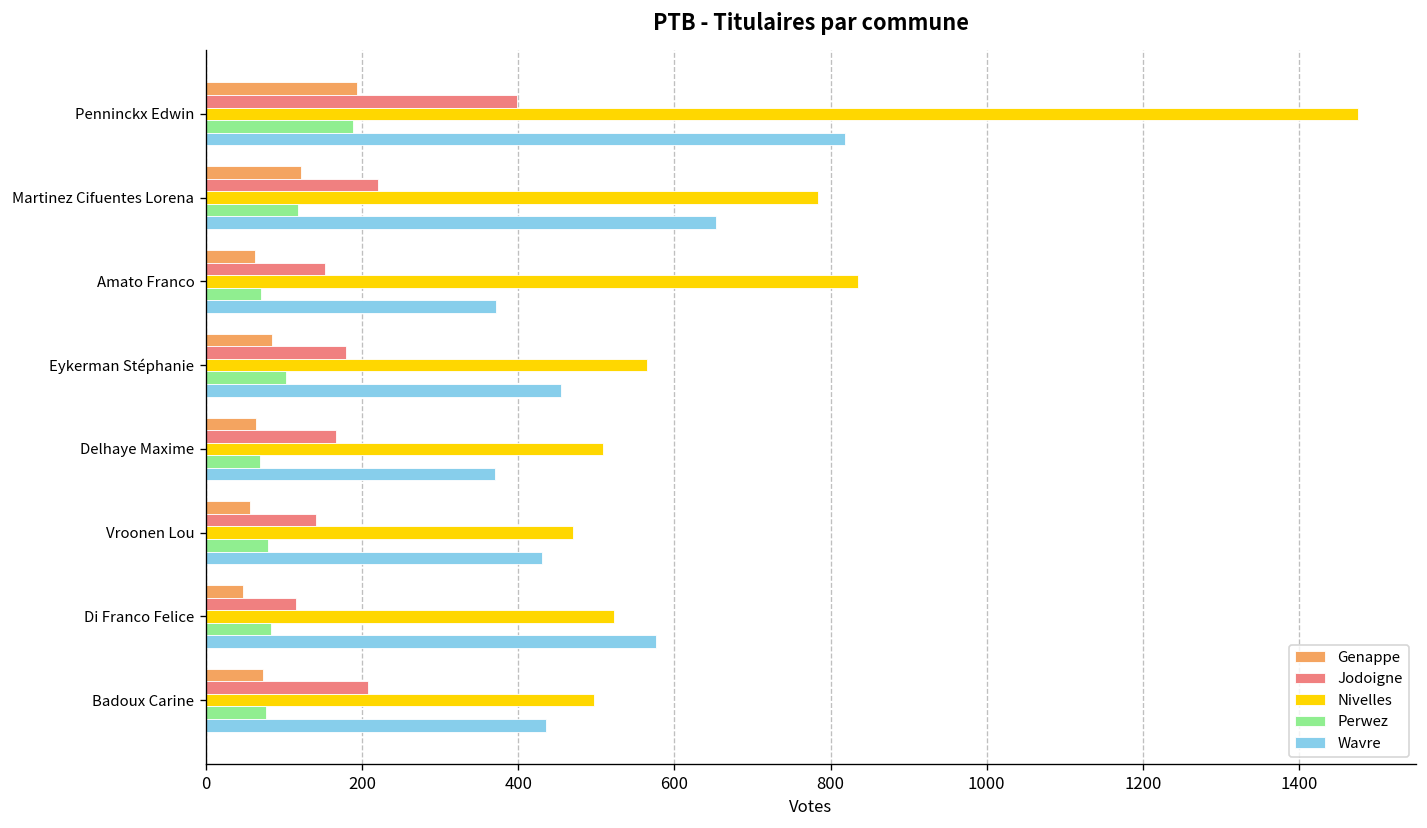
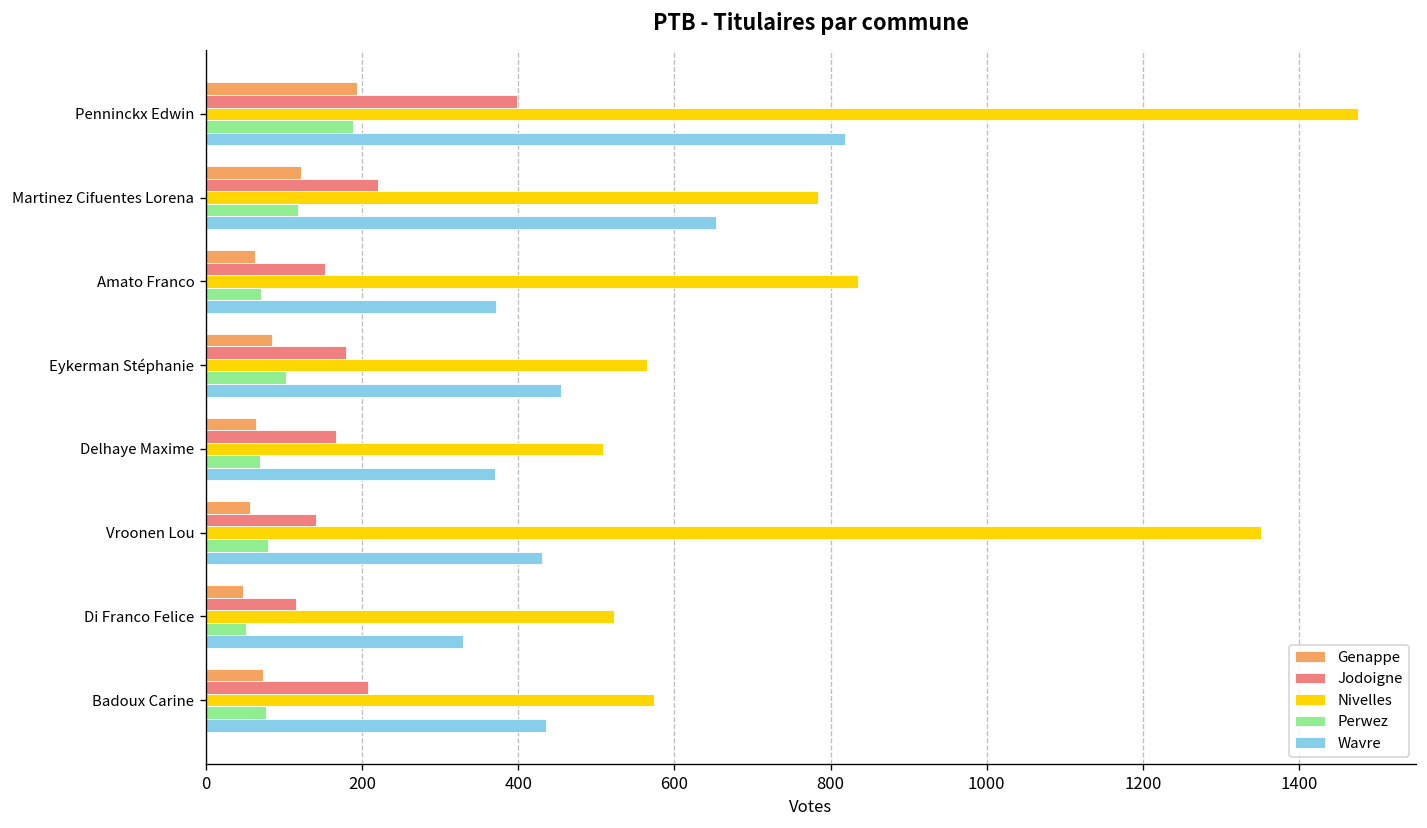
  {
    "Nivelles": {
      "Penninckx Edwin": 1480,
      "Martinez Cifuentes Lorena": 780,
      "Amato Franco": 840,
      "Eykerman Stéphanie": 570,
      "Delhaye Maxime": 510,
-     "Vroonen Lou": 470,
+     "Vroonen Lou": 1350,
      "Di Franco Felice": 520,
-     "Badoux Carine": 500
+     "Badoux Carine": 570
    },
    "Perwez": {
      "Penninckx Edwin": 190,
      "Martinez Cifuentes Lorena": 120,
      "Amato Franco": 70,
      "Eykerman Stéphanie": 100,
      "Delhaye Maxime": 70,
      "Vroonen Lou": 80,
-     "Di Franco Felice": 80,
+     "Di Franco Felice": 50,
      "Badoux Carine": 80
    },
    "Wavre": {
      "Penninckx Edwin": 820,
      "Martinez Cifuentes Lorena": 650,
      "Amato Franco": 370,
      "Eykerman Stéphanie": 460,
      "Delhaye Maxime": 370,
      "Vroonen Lou": 430,
-     "Di Franco Felice": 580,
+     "Di Franco Felice": 330,
      "Badoux Carine": 440
    }
  }
